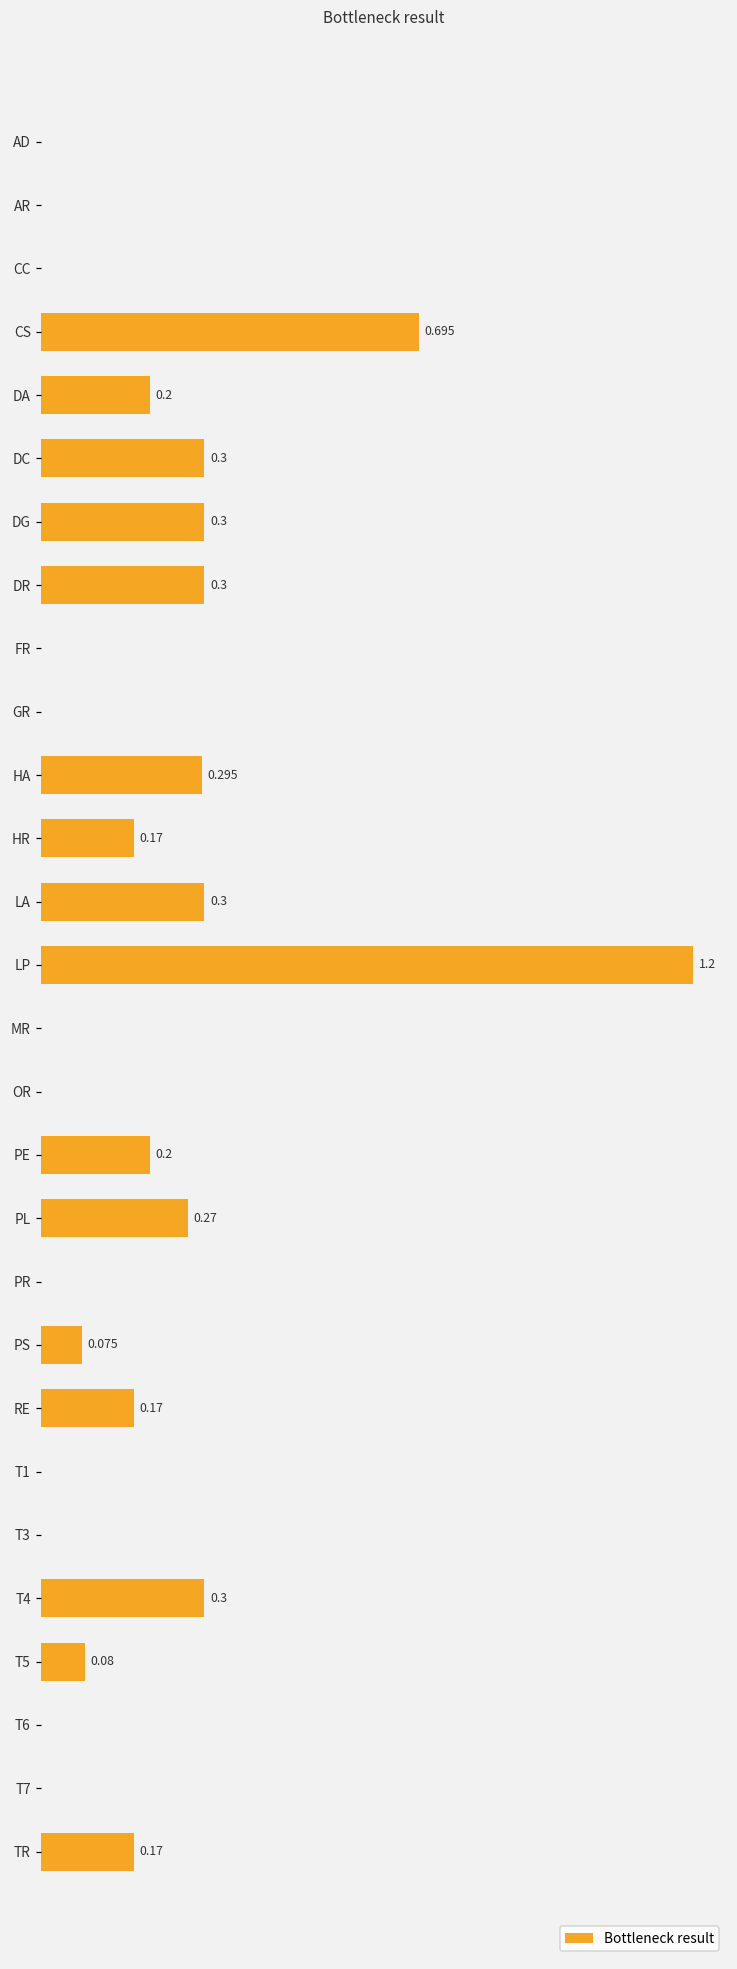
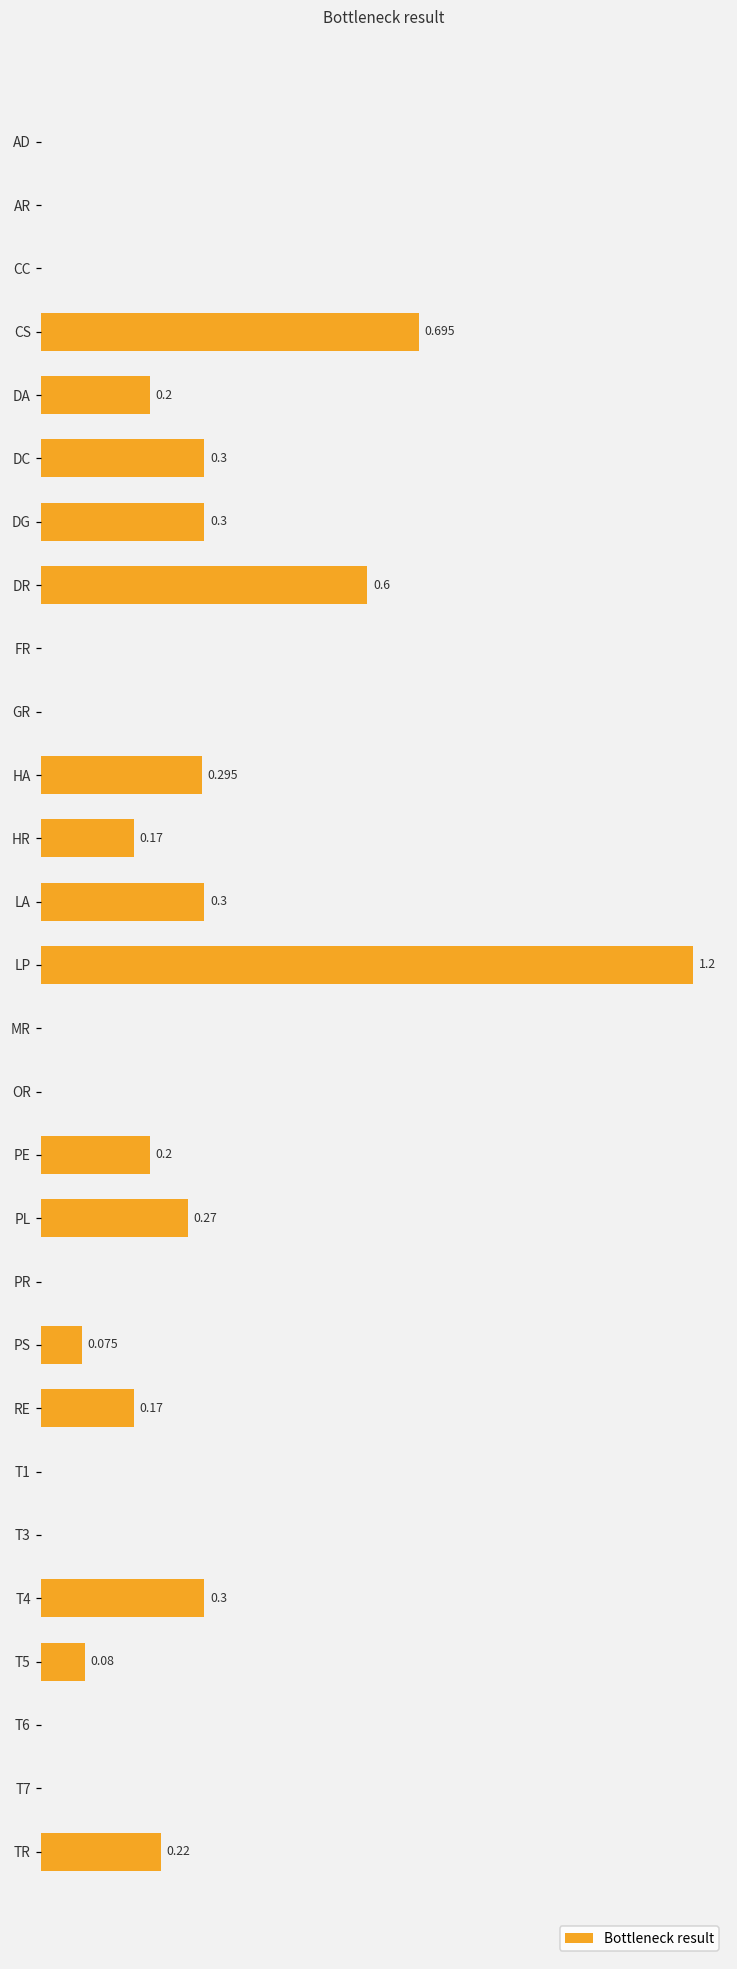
  {
    "CS": 0.695,
    "DA": 0.2,
    "DC": 0.3,
    "DG": 0.3,
-   "DR": 0.3,
+   "DR": 0.6,
    "HA": 0.295,
    "HR": 0.17,
    "LA": 0.3,
    "LP": 1.2,
    "PE": 0.2,
    "PL": 0.27,
    "PS": 0.075,
    "RE": 0.17,
    "T4": 0.3,
    "T5": 0.08,
-   "TR": 0.17
+   "TR": 0.22
  }
